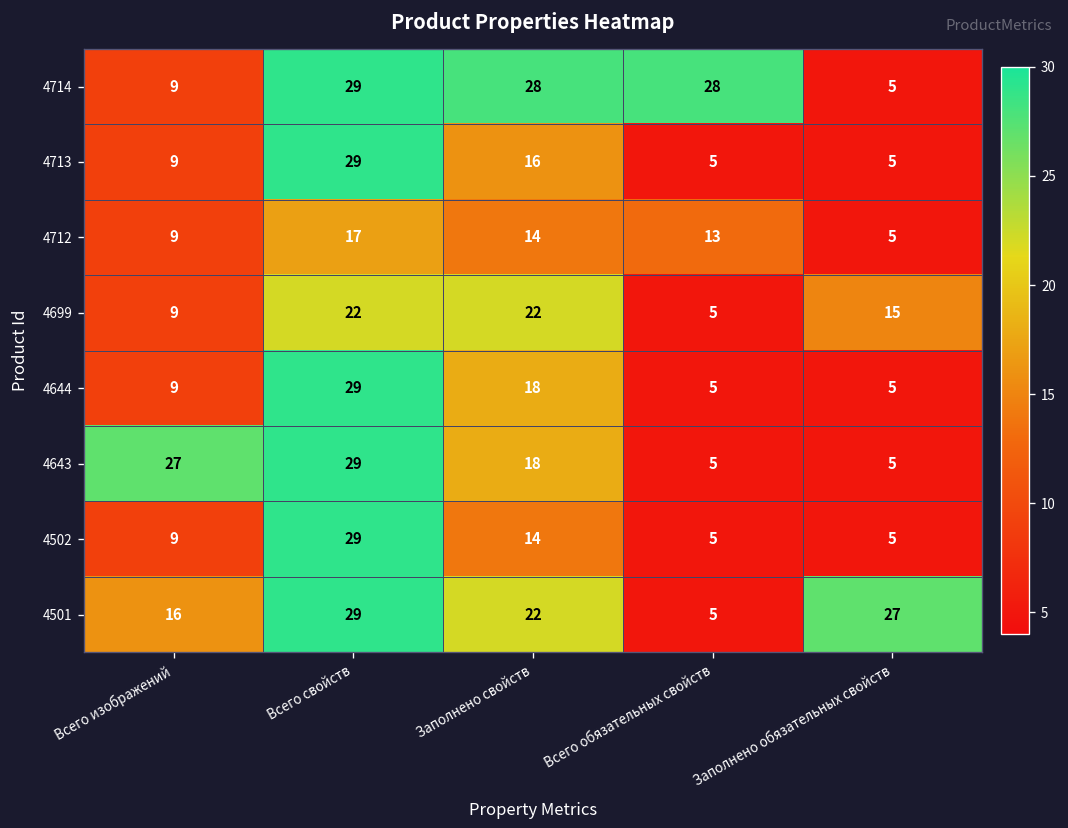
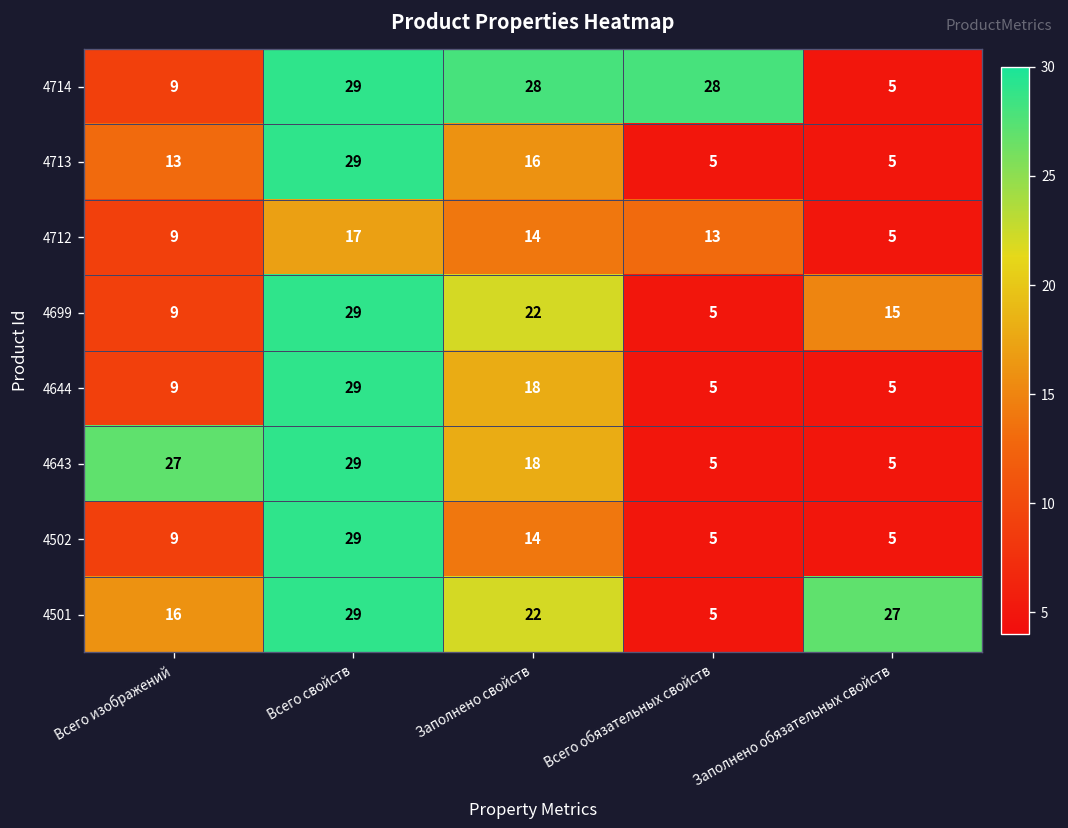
  {
    "4714": {
      "Всего изображений": 9,
      "Всего свойств": 29,
      "Заполнено свойств": 28,
      "Всего обязательных свойств": 28,
      "Заполнено обязательных свойств": 5
    },
    "4713": {
-     "Всего изображений": 9,
+     "Всего изображений": 13,
      "Всего свойств": 29,
      "Заполнено свойств": 16,
      "Всего обязательных свойств": 5,
      "Заполнено обязательных свойств": 5
    },
    "4712": {
      "Всего изображений": 9,
      "Всего свойств": 17,
      "Заполнено свойств": 14,
      "Всего обязательных свойств": 13,
      "Заполнено обязательных свойств": 5
    },
    "4699": {
      "Всего изображений": 9,
-     "Всего свойств": 22,
+     "Всего свойств": 29,
      "Заполнено свойств": 22,
      "Всего обязательных свойств": 5,
      "Заполнено обязательных свойств": 15
    },
    "4644": {
      "Всего изображений": 9,
      "Всего свойств": 29,
      "Заполнено свойств": 18,
      "Всего обязательных свойств": 5,
      "Заполнено обязательных свойств": 5
    },
    "4643": {
      "Всего изображений": 27,
      "Всего свойств": 29,
      "Заполнено свойств": 18,
      "Всего обязательных свойств": 5,
      "Заполнено обязательных свойств": 5
    },
    "4502": {
      "Всего изображений": 9,
      "Всего свойств": 29,
      "Заполнено свойств": 14,
      "Всего обязательных свойств": 5,
      "Заполнено обязательных свойств": 5
    },
    "4501": {
      "Всего изображений": 16,
      "Всего свойств": 29,
      "Заполнено свойств": 22,
      "Всего обязательных свойств": 5,
      "Заполнено обязательных свойств": 27
    }
  }
